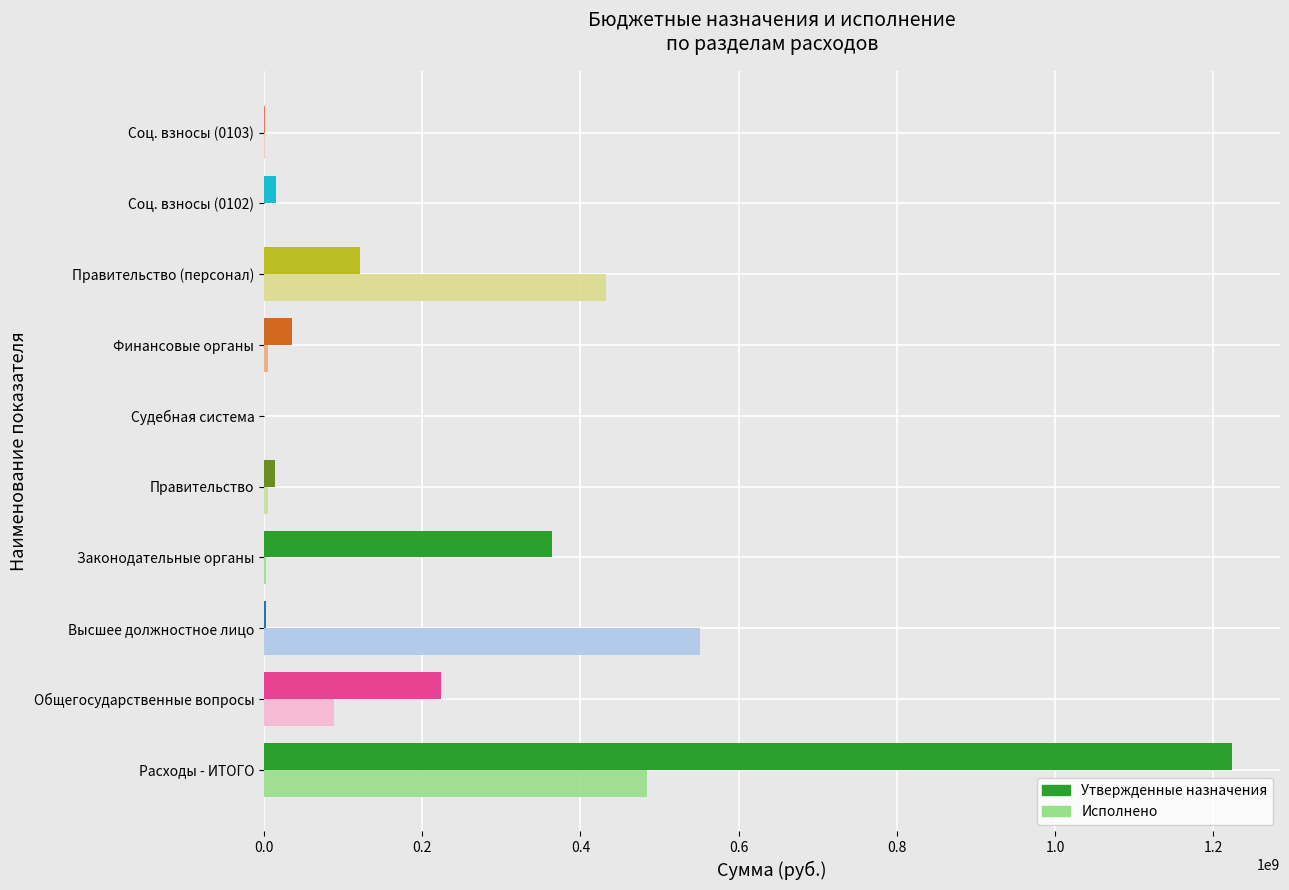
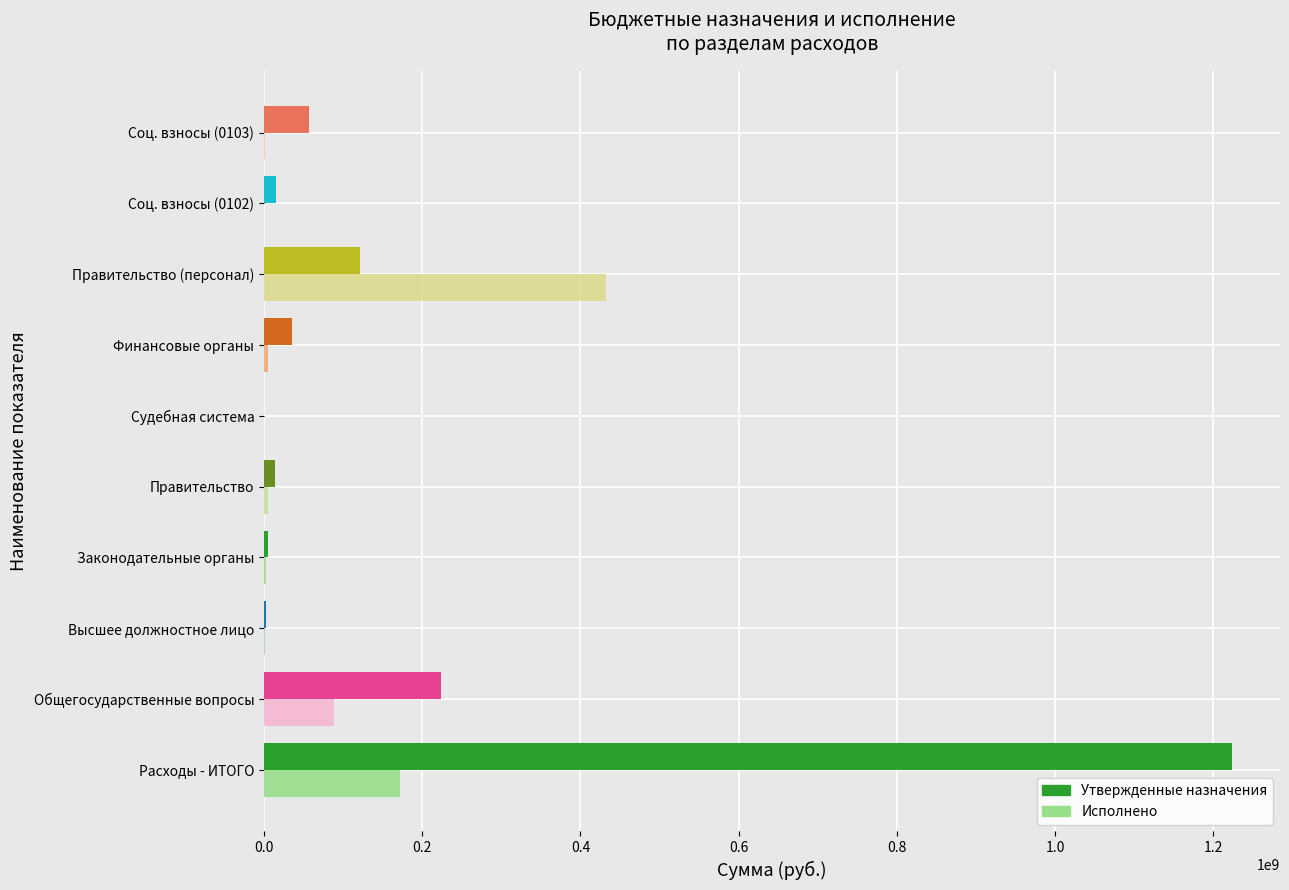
  {
    "Утвержденные назначения": {
-     "Соц. взносы (0103)": 0,
+     "Соц. взносы (0103)": 60000000,
      "Соц. взносы (0102)": 20000000,
      "Правительство (персонал)": 120000000,
      "Финансовые органы": 40000000,
      "Правительство": 10000000,
-     "Законодательные органы": 360000000,
+     "Законодательные органы": 10000000,
      "Общегосударственные вопросы": 220000000,
      "Расходы - ИТОГО": 1220000000
    },
    "Исполнено": {
      "Правительство (персонал)": 430000000,
      "Финансовые органы": 10000000,
      "Судебная система": 0,
      "Правительство": 10000000,
-     "Высшее должностное лицо": 550000000,
+     "Высшее должностное лицо": 0,
      "Общегосударственные вопросы": 90000000,
-     "Расходы - ИТОГО": 480000000
+     "Расходы - ИТОГО": 170000000
    }
  }
